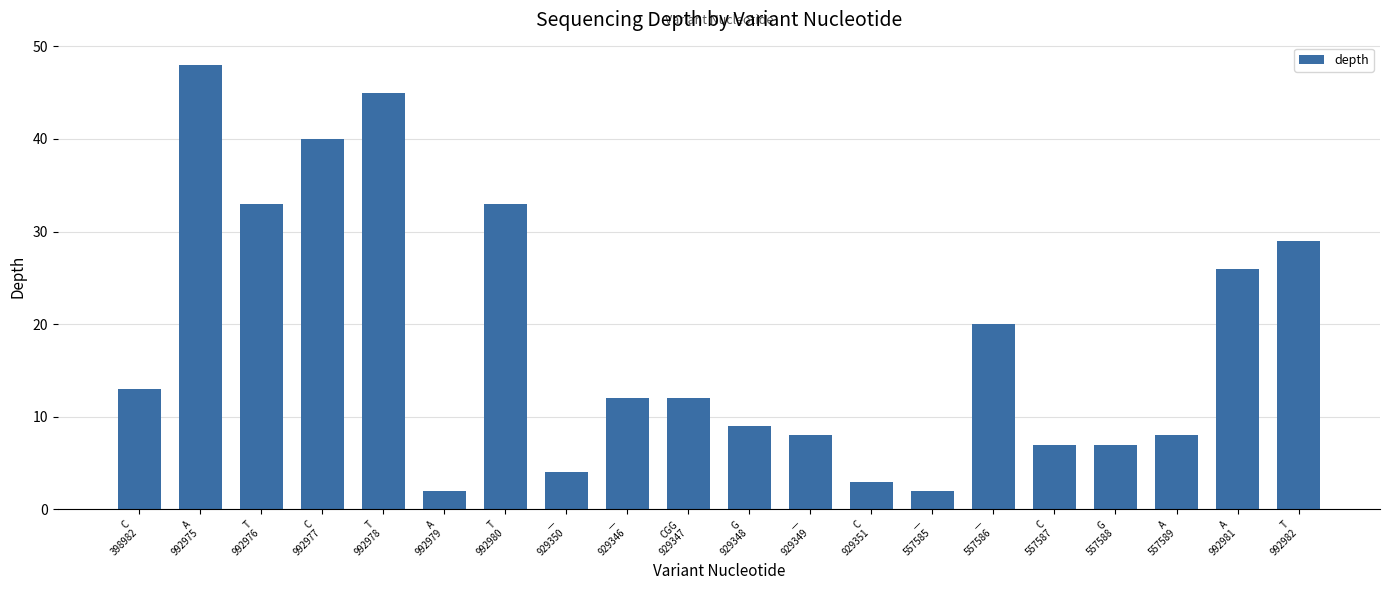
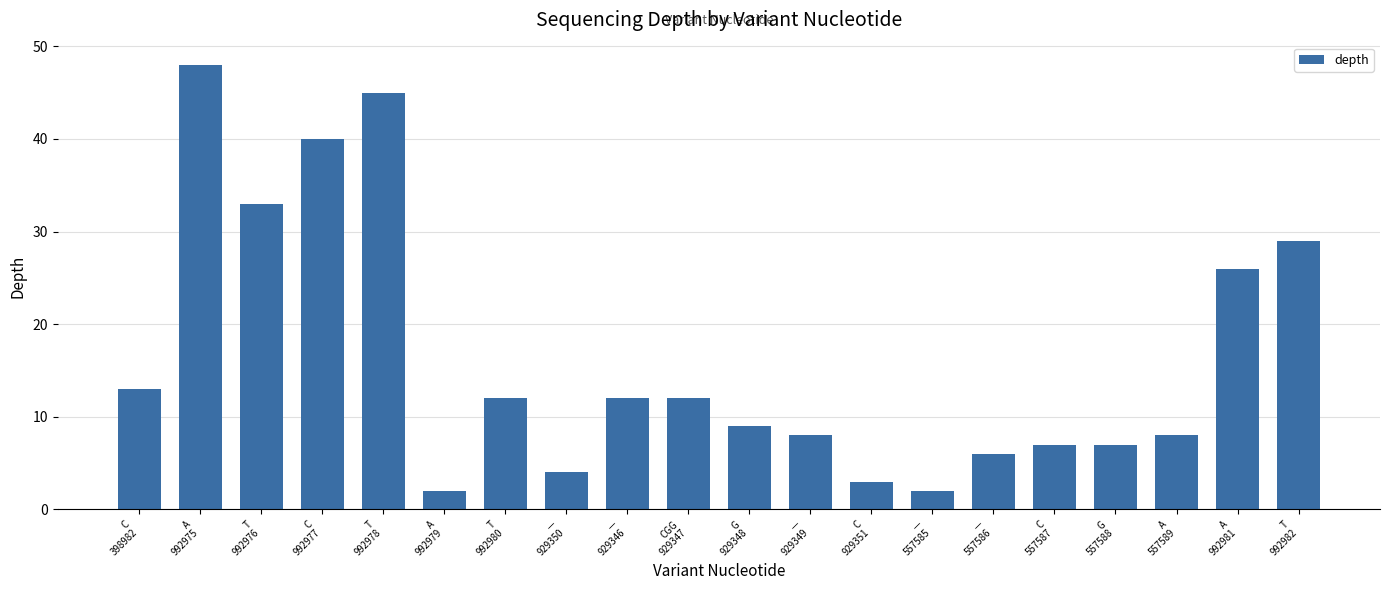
  {
    "C 398982": 13,
    "A 992975": 48,
    "T 992976": 33,
    "C 992977": 40,
    "T 992978": 45,
    "A 992979": 2,
-   "T 992980": 33,
+   "T 992980": 12,
    "— 929350": 4,
    "— 929346": 12,
    "CGG 929347": 12,
    "G 929348": 9,
    "— 929349": 8,
    "C 929351": 3,
    "— 557585": 2,
-   "— 557586": 20,
+   "— 557586": 6,
    "C 557587": 7,
    "G 557588": 7,
    "A 557589": 8,
    "A 992981": 26,
    "T 992982": 29
  }
